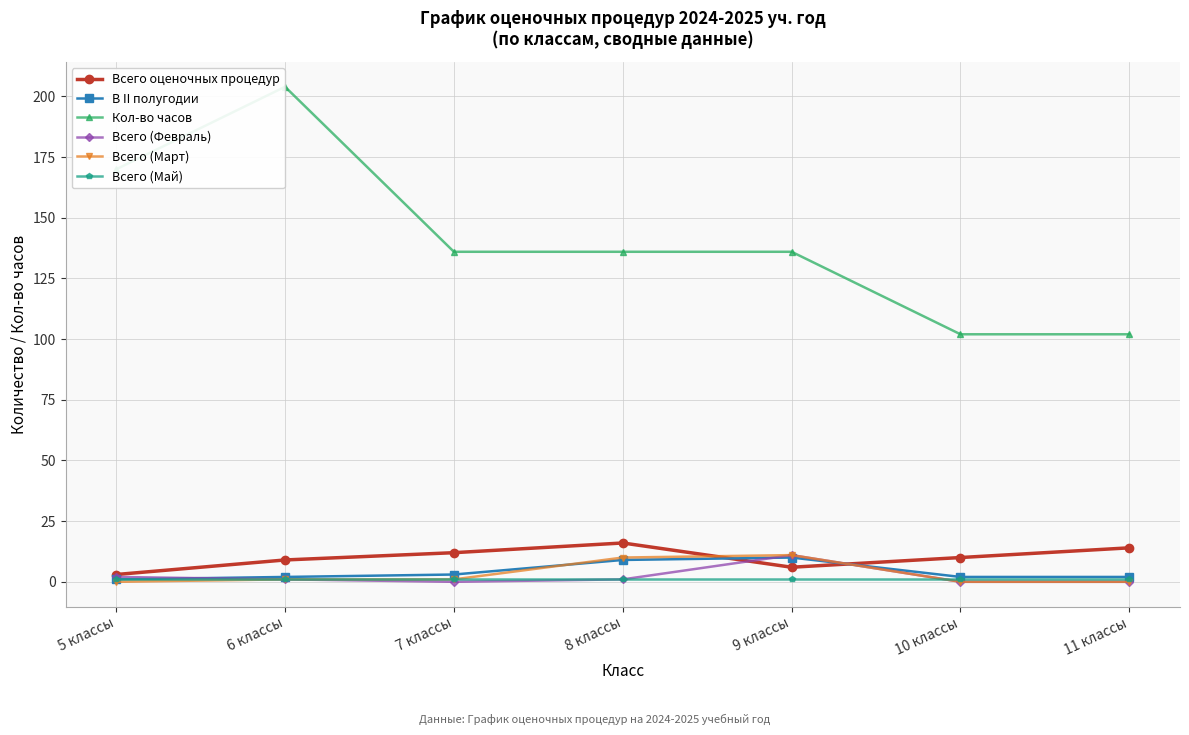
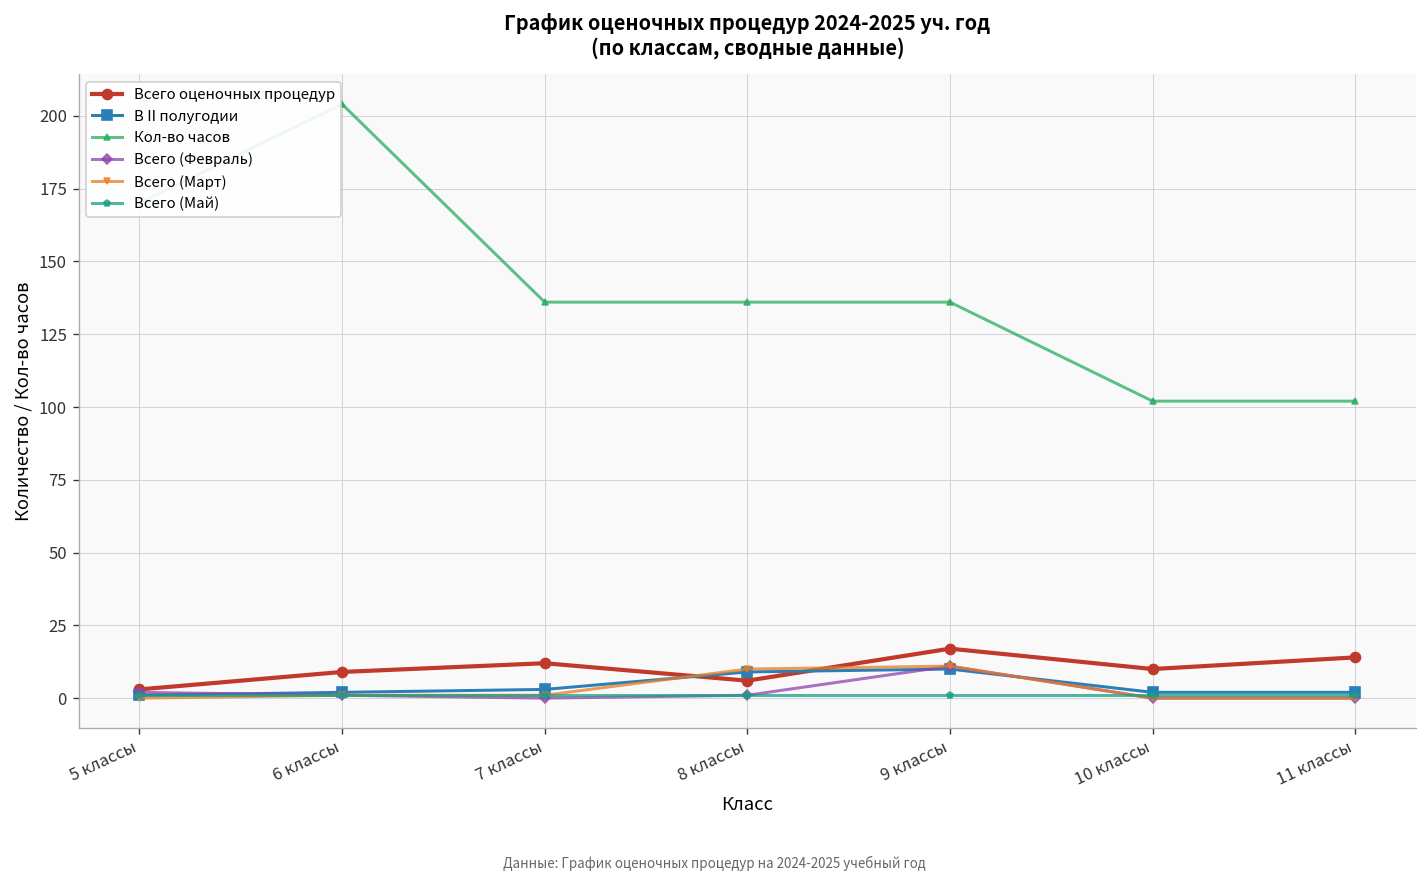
  {
    "Всего оценочных процедур": {
      "6 классы": 9,
      "7 классы": 12,
-     "8 классы": 16,
-     "9 классы": 6,
+     "8 классы": 6,
+     "9 классы": 17,
      "10 классы": 10,
      "11 классы": 14
    },
    "В II полугодии": {
      "7 классы": 3
    }
  }
